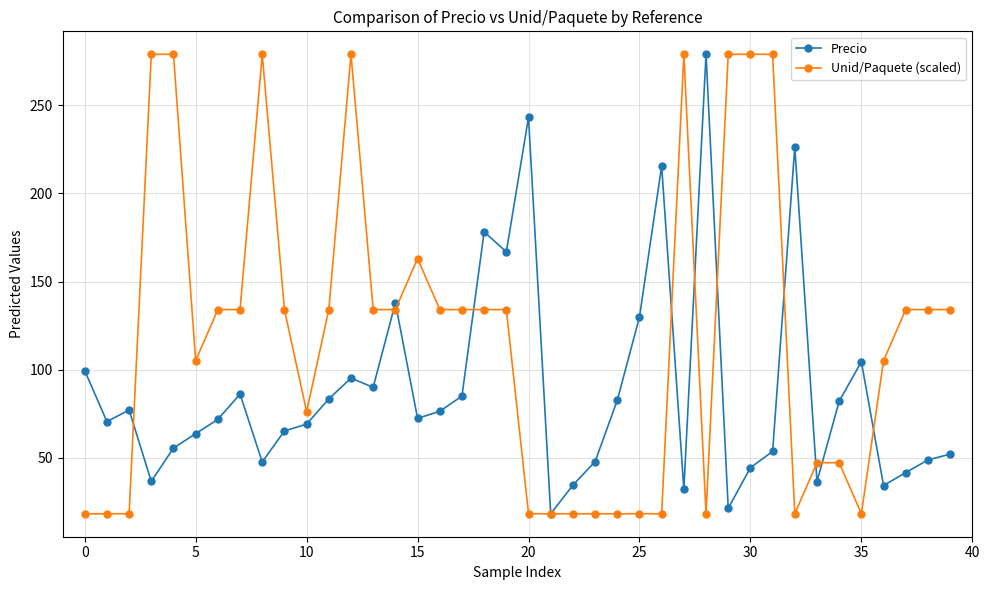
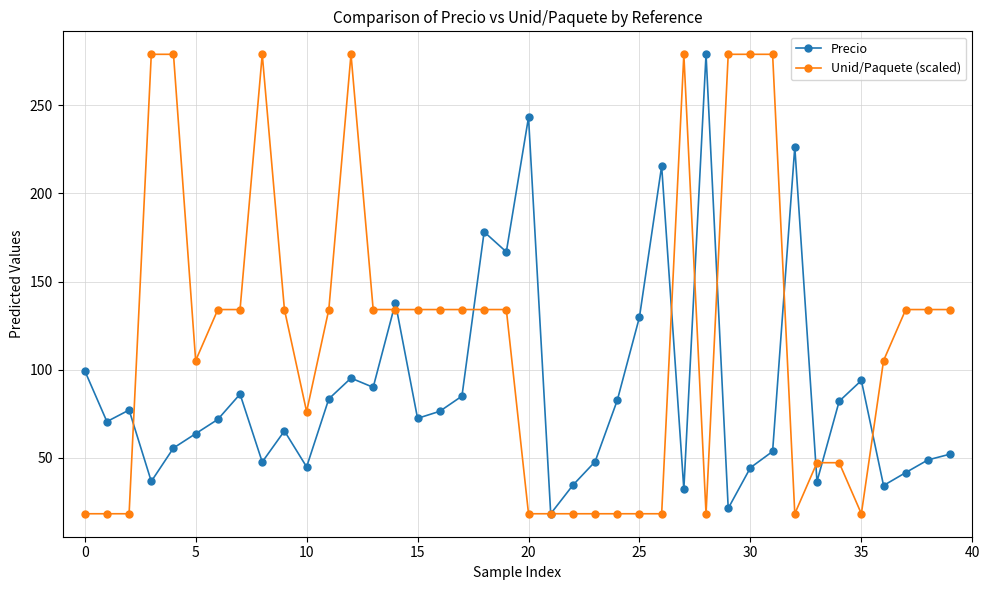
  {
    "Precio": {
      "0": 99,
      "5": 64,
-     "10": 69,
+     "10": 45,
      "15": 72,
      "20": 243,
      "25": 130,
      "30": 44,
-     "35": 105
+     "35": 94
    },
    "Unid/Paquete (scaled)": {
      "0": 18,
      "5": 105,
      "10": 76,
-     "15": 163,
+     "15": 134,
      "20": 18,
      "25": 18,
      "30": 279,
      "35": 18
    }
  }
